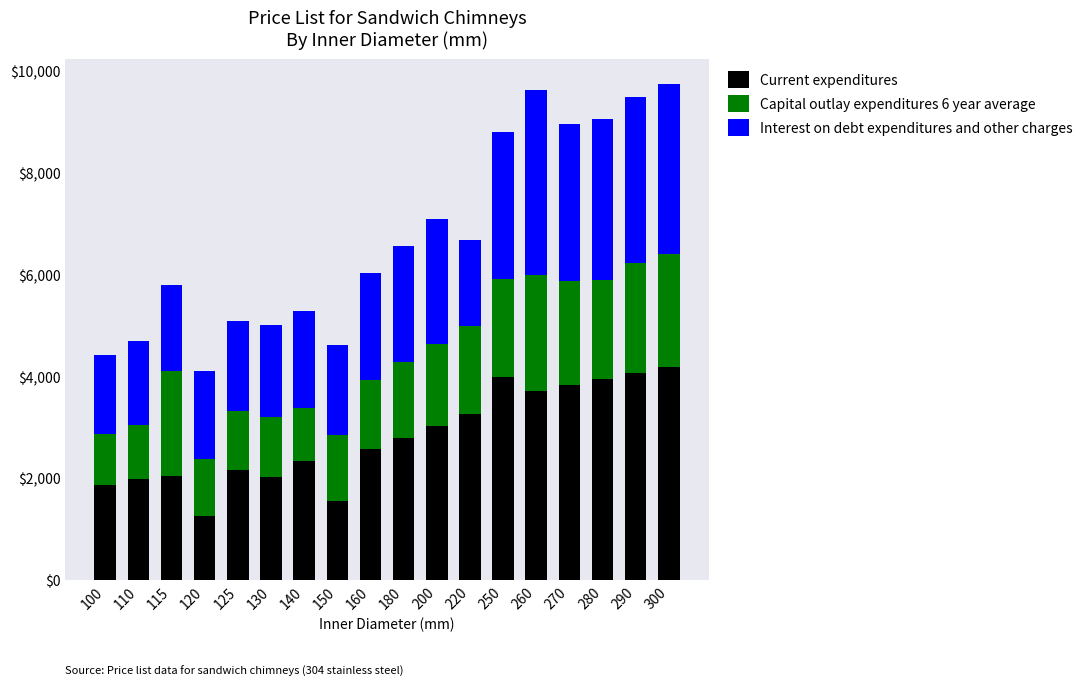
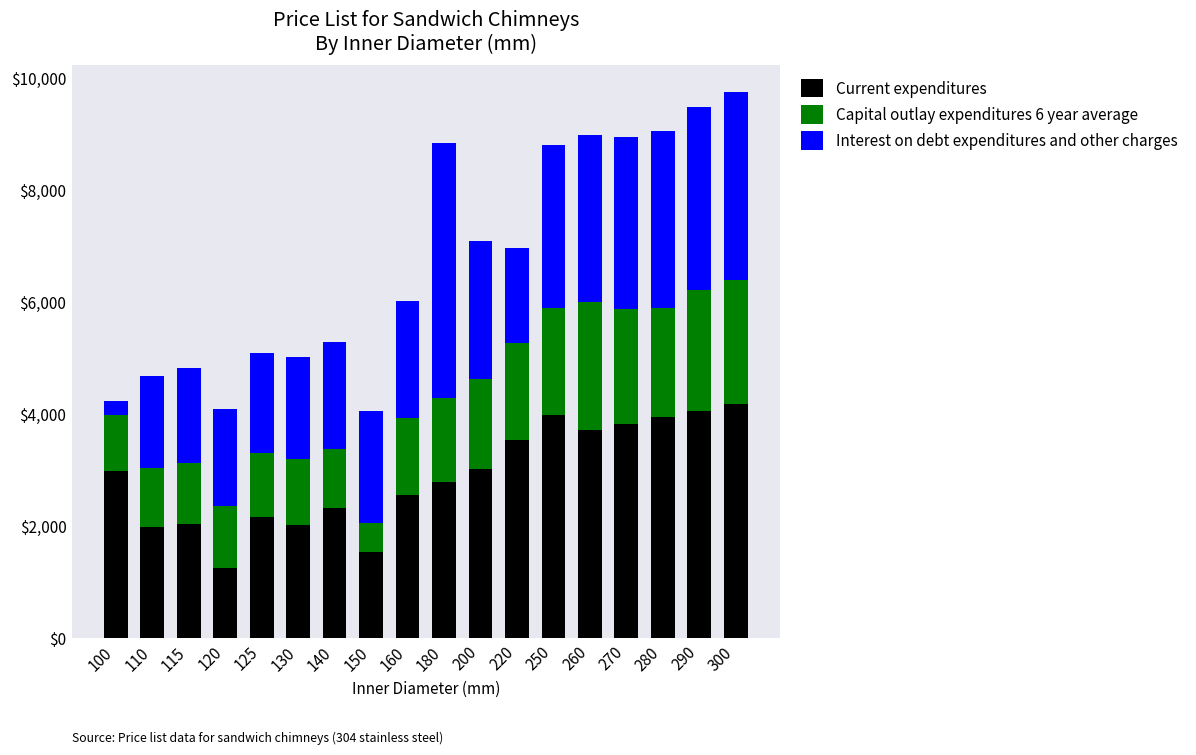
  {
    "Current expenditures": {
-     "100": "$1,900",
+     "100": "$3,000",
      "110": "$2,000",
      "115": "$2,000",
      "120": "$1,300",
      "125": "$2,200",
      "130": "$2,000",
      "140": "$2,300",
      "150": "$1,500",
      "160": "$2,600",
      "180": "$2,800",
      "200": "$3,000",
-     "220": "$3,300",
+     "220": "$3,500",
      "250": "$4,000",
      "260": "$3,700",
      "270": "$3,800",
      "280": "$3,900",
      "290": "$4,100",
      "300": "$4,200"
    },
    "Capital outlay expenditures 6 year average": {
      "100": "$1,000",
      "110": "$1,100",
-     "115": "$2,000",
+     "115": "$1,100",
      "120": "$1,100",
      "125": "$1,100",
      "130": "$1,200",
      "140": "$1,000",
-     "150": "$1,300",
+     "150": "$500",
      "160": "$1,400",
      "180": "$1,500",
      "200": "$1,600",
      "220": "$1,700",
      "250": "$1,900",
      "260": "$2,300",
      "270": "$2,000",
      "280": "$1,900",
      "290": "$2,200",
      "300": "$2,200"
    },
    "Interest on debt expenditures and other charges": {
-     "100": "$1,600",
+     "100": "$200",
      "110": "$1,600",
      "115": "$1,700",
      "120": "$1,700",
      "125": "$1,800",
      "130": "$1,800",
      "140": "$1,900",
-     "150": "$1,800",
+     "150": "$2,000",
      "160": "$2,100",
-     "180": "$2,300",
+     "180": "$4,600",
      "200": "$2,400",
      "220": "$1,700",
      "250": "$2,900",
-     "260": "$3,600",
+     "260": "$3,000",
      "270": "$3,100",
      "280": "$3,200",
      "290": "$3,300",
      "300": "$3,300"
    }
  }
